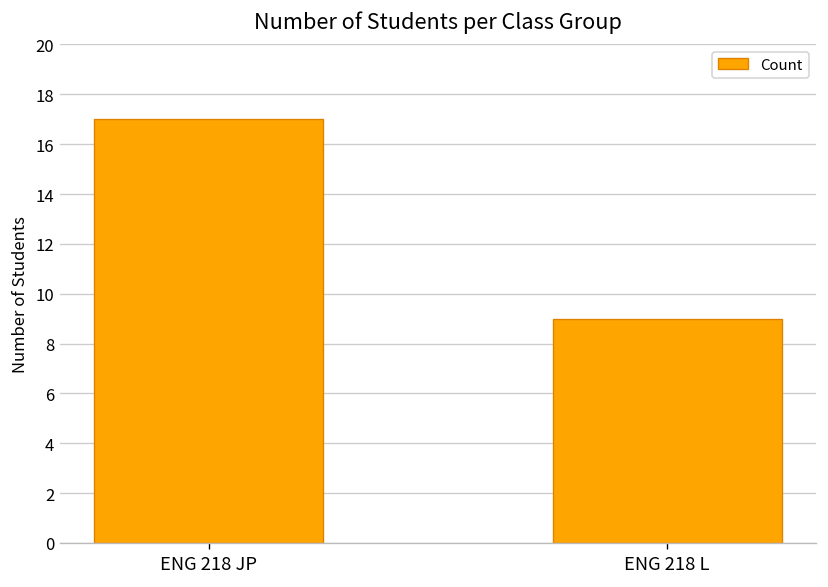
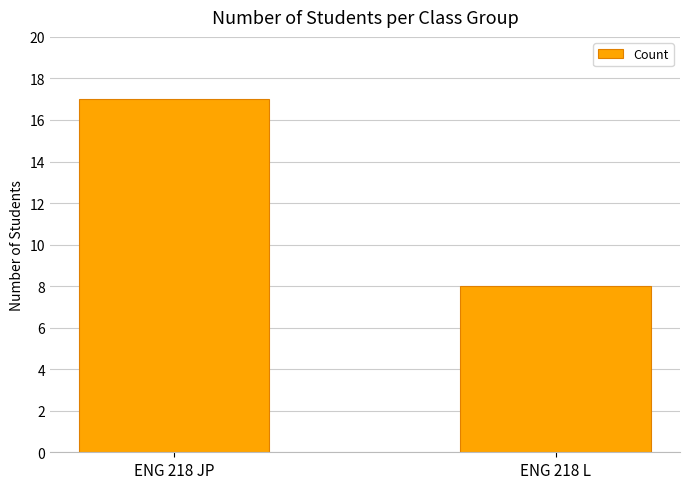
  {
    "ENG 218 JP": 17,
-   "ENG 218 L": 9
+   "ENG 218 L": 8
  }
